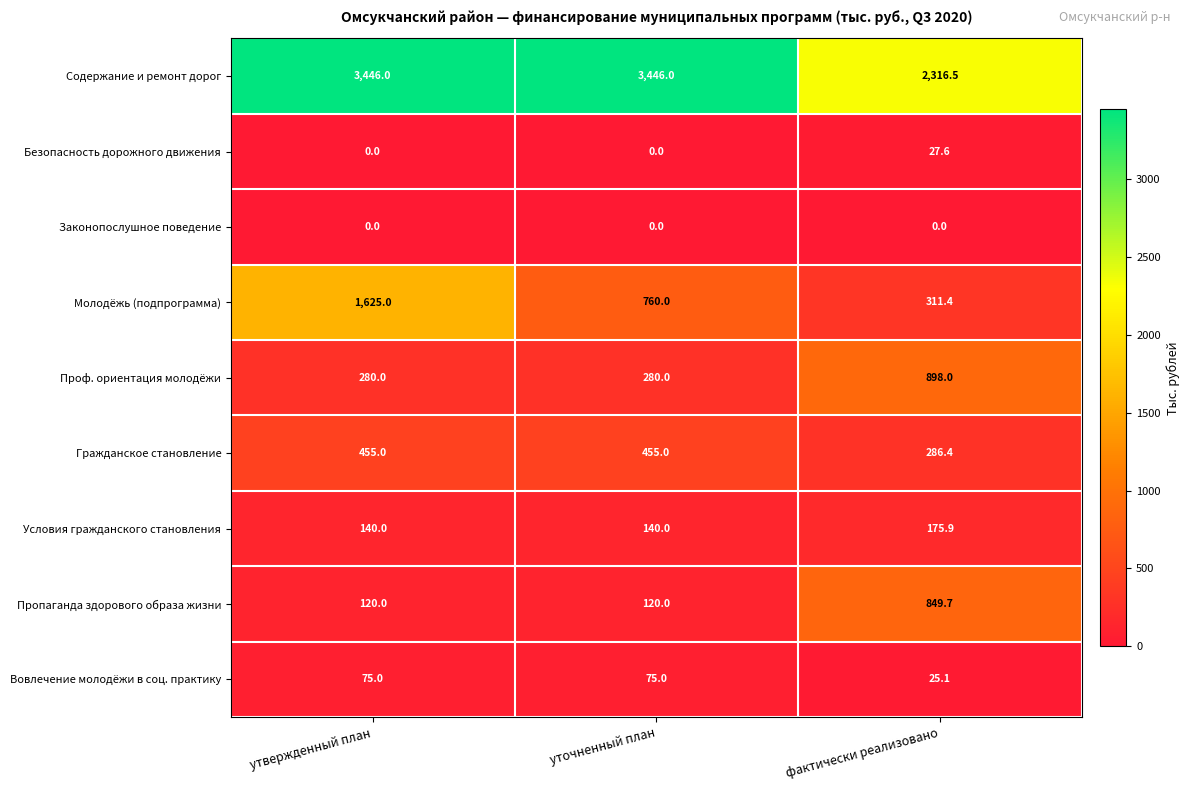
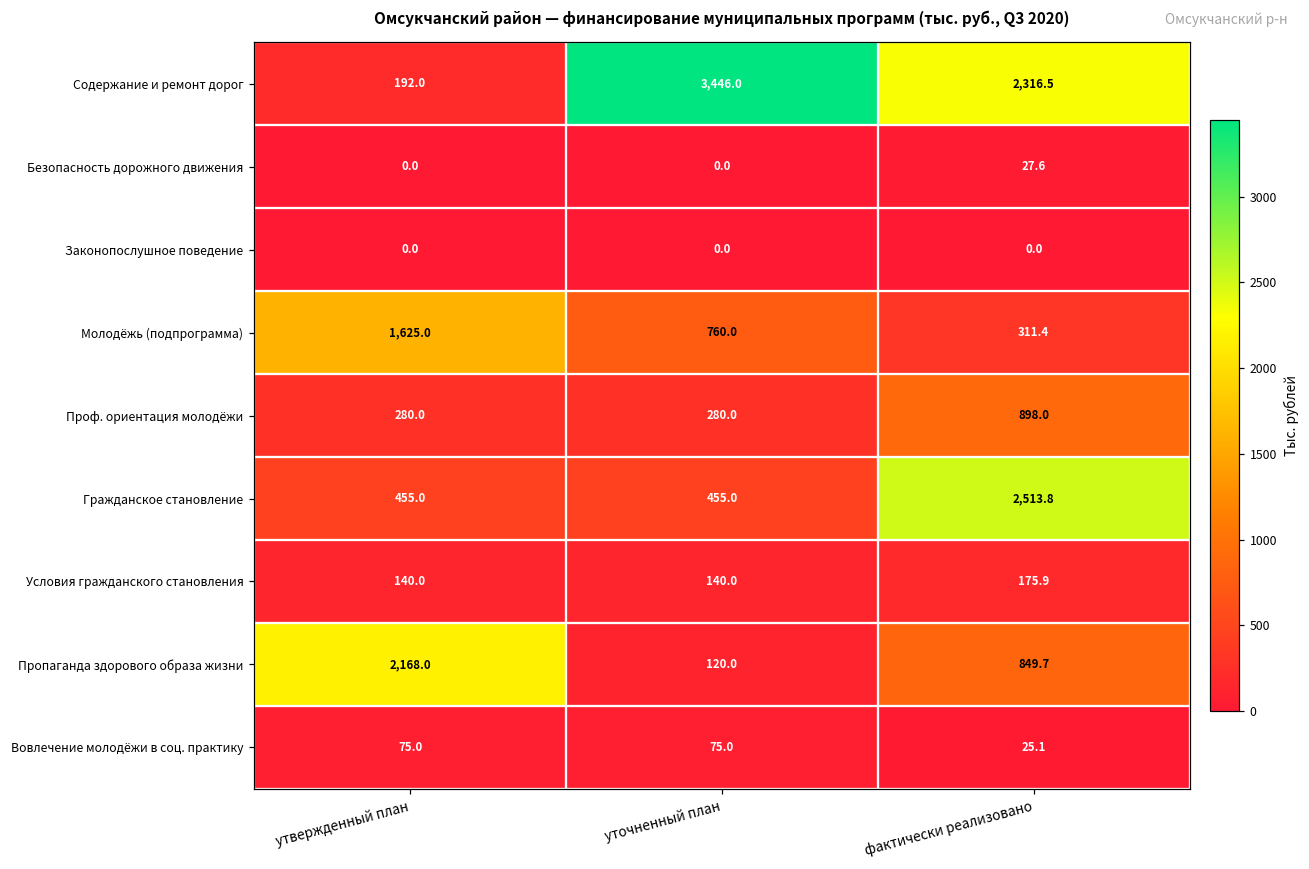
  {
    "Содержание и ремонт дорог": {
-     "утвержденный план": "3,446.0",
+     "утвержденный план": "192.0",
      "уточненный план": "3,446.0",
      "фактически реализовано": "2,316.5"
    },
    "Безопасность дорожного движения": {
      "утвержденный план": "0.0",
      "уточненный план": "0.0",
      "фактически реализовано": "27.6"
    },
    "Законопослушное поведение": {
      "утвержденный план": "0.0",
      "уточненный план": "0.0",
      "фактически реализовано": "0.0"
    },
    "Молодёжь (подпрограмма)": {
      "утвержденный план": "1,625.0",
      "уточненный план": "760.0",
      "фактически реализовано": "311.4"
    },
    "Проф. ориентация молодёжи": {
      "утвержденный план": "280.0",
      "уточненный план": "280.0",
      "фактически реализовано": "898.0"
    },
    "Гражданское становление": {
      "утвержденный план": "455.0",
      "уточненный план": "455.0",
-     "фактически реализовано": "286.4"
+     "фактически реализовано": "2,513.8"
    },
    "Условия гражданского становления": {
      "утвержденный план": "140.0",
      "уточненный план": "140.0",
      "фактически реализовано": "175.9"
    },
    "Пропаганда здорового образа жизни": {
-     "утвержденный план": "120.0",
+     "утвержденный план": "2,168.0",
      "уточненный план": "120.0",
      "фактически реализовано": "849.7"
    },
    "Вовлечение молодёжи в соц. практику": {
      "утвержденный план": "75.0",
      "уточненный план": "75.0",
      "фактически реализовано": "25.1"
    }
  }
